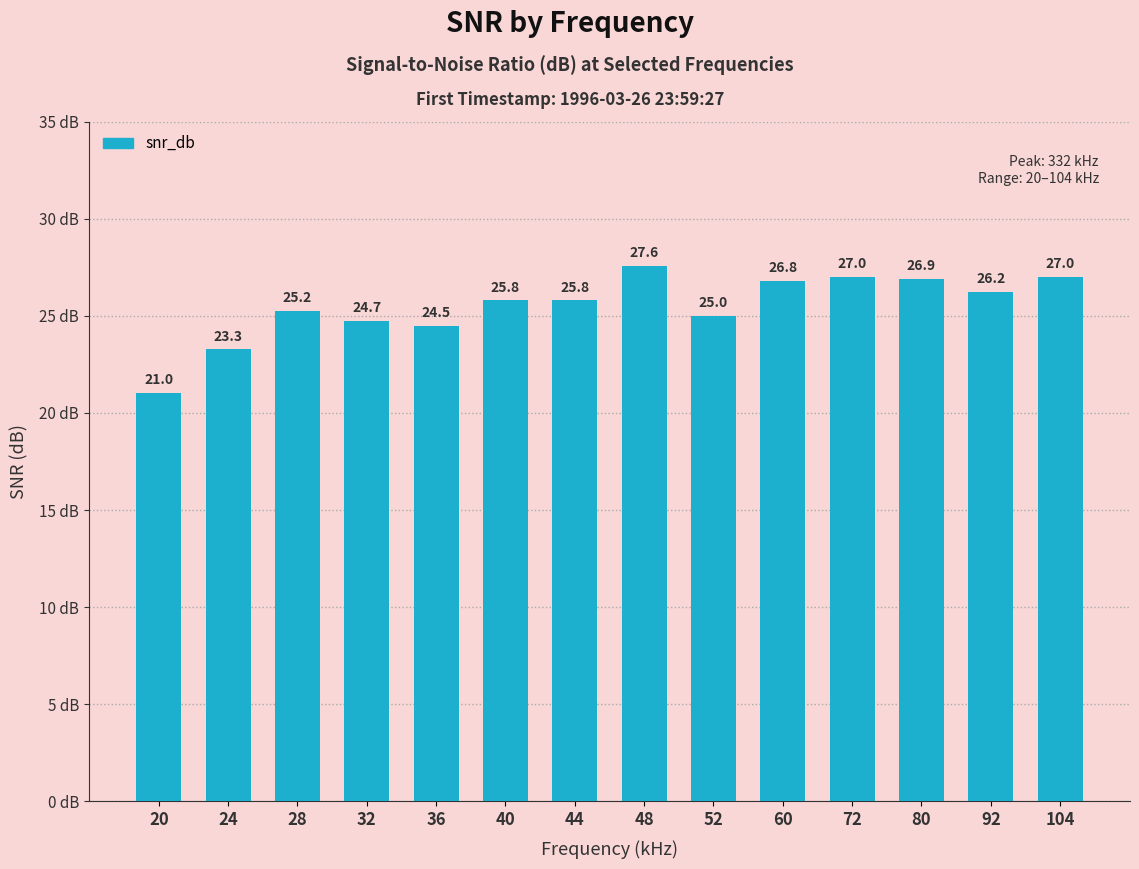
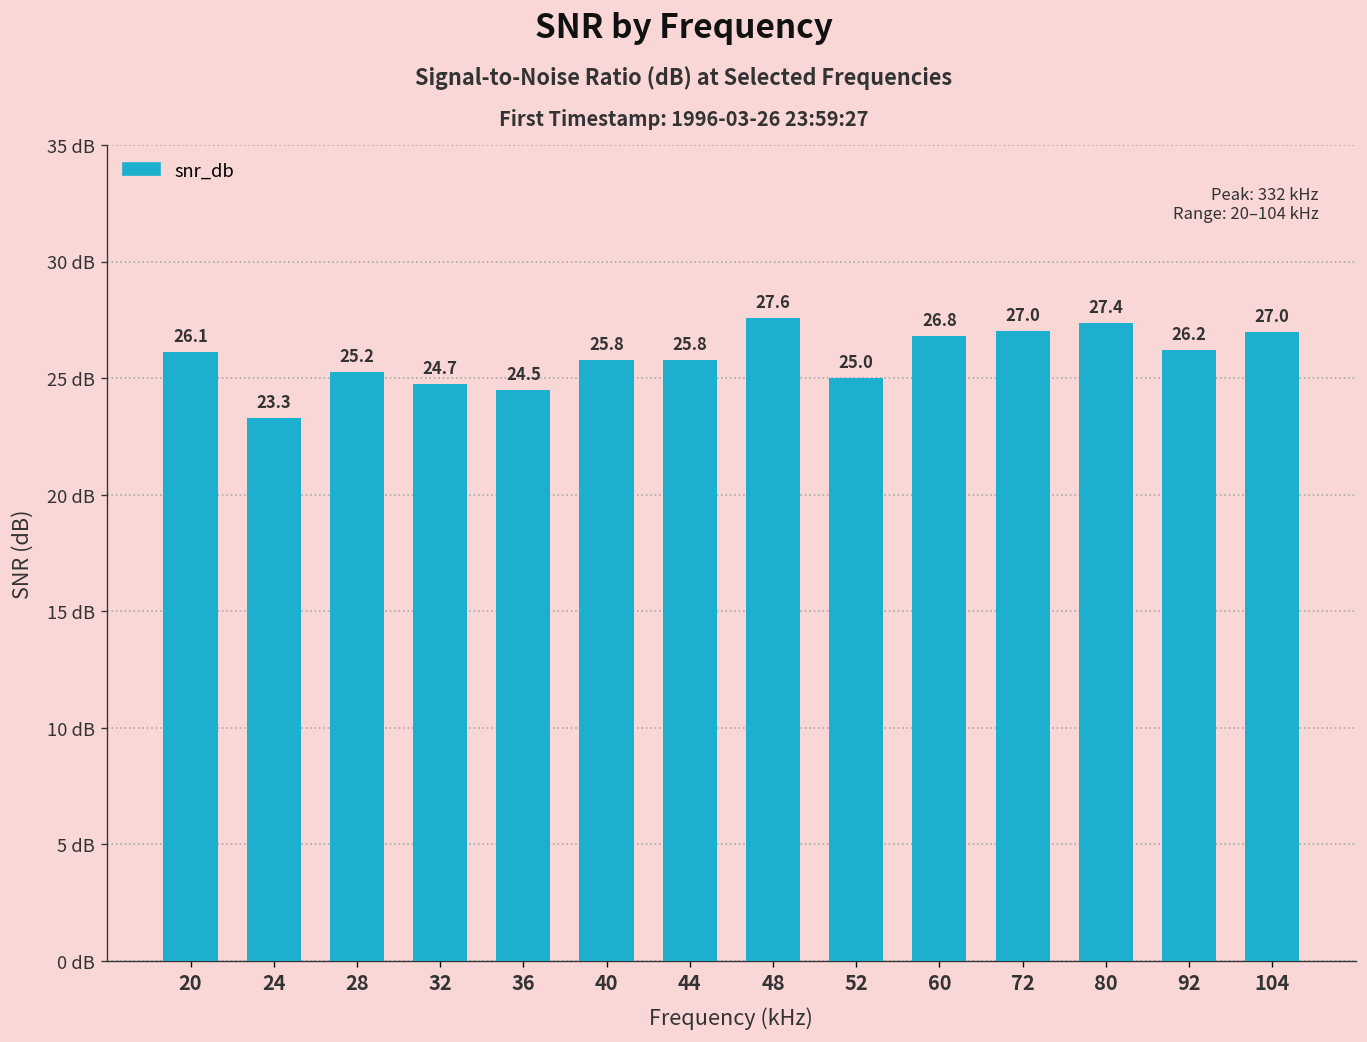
  {
-   "20": 21.0,
+   "20": 26.1,
    "24": 23.3,
    "28": 25.2,
    "32": 24.7,
    "36": 24.5,
    "40": 25.8,
    "44": 25.8,
    "48": 27.6,
    "52": 25.0,
    "60": 26.8,
    "72": 27.0,
-   "80": 26.9,
+   "80": 27.4,
    "92": 26.2,
    "104": 27.0
  }
